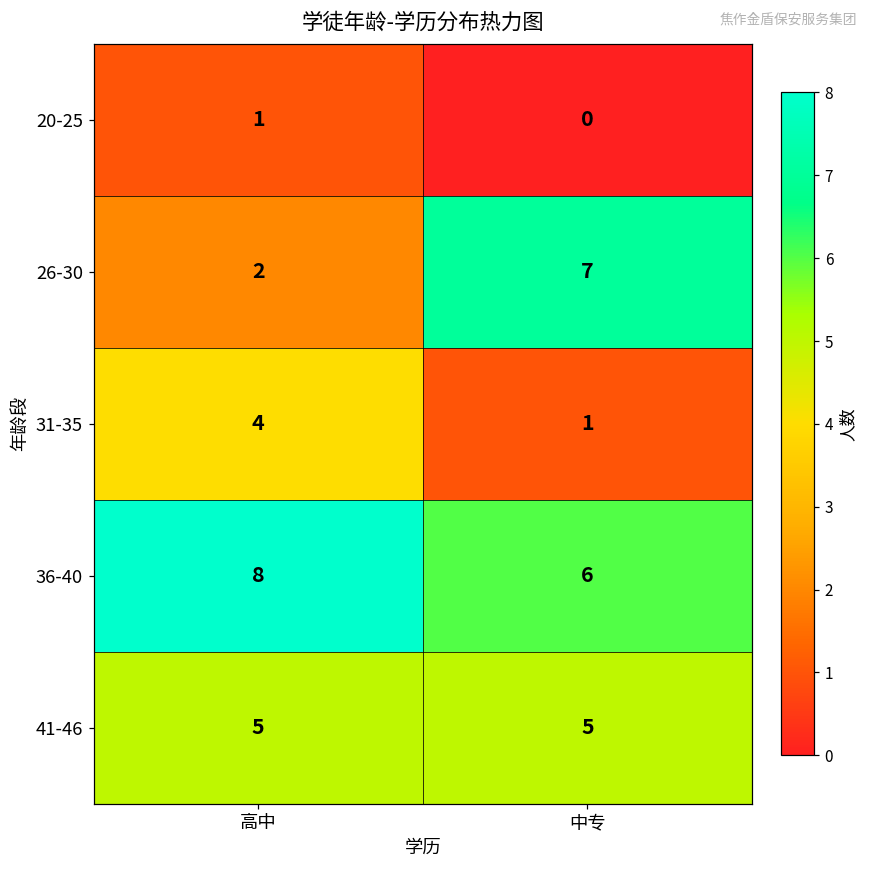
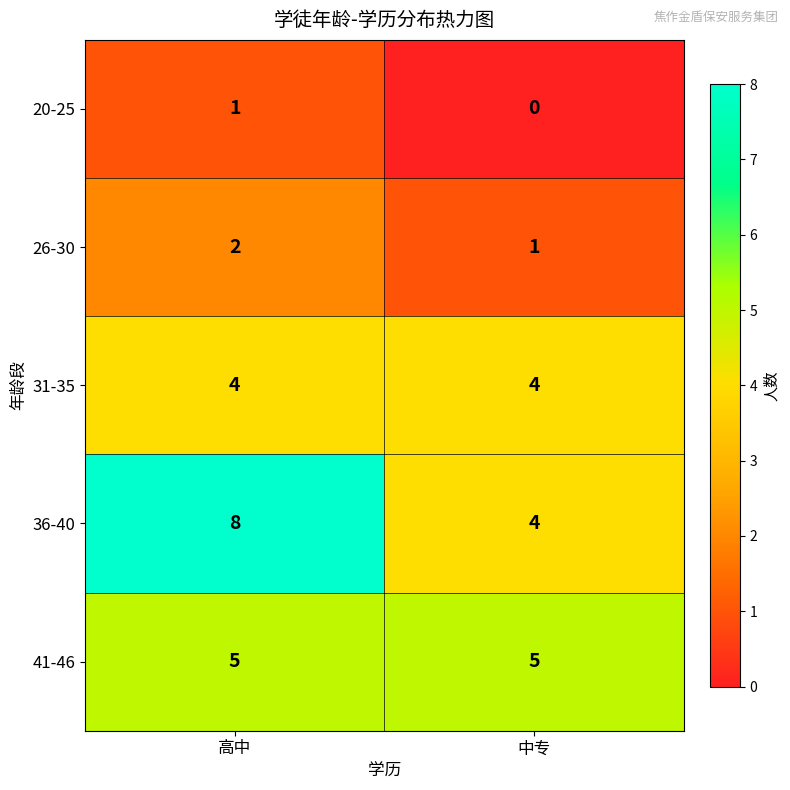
  {
    "20-25": {
      "高中": 1,
      "中专": 0
    },
    "26-30": {
      "高中": 2,
-     "中专": 7
+     "中专": 1
    },
    "31-35": {
      "高中": 4,
-     "中专": 1
+     "中专": 4
    },
    "36-40": {
      "高中": 8,
-     "中专": 6
+     "中专": 4
    },
    "41-46": {
      "高中": 5,
      "中专": 5
    }
  }
